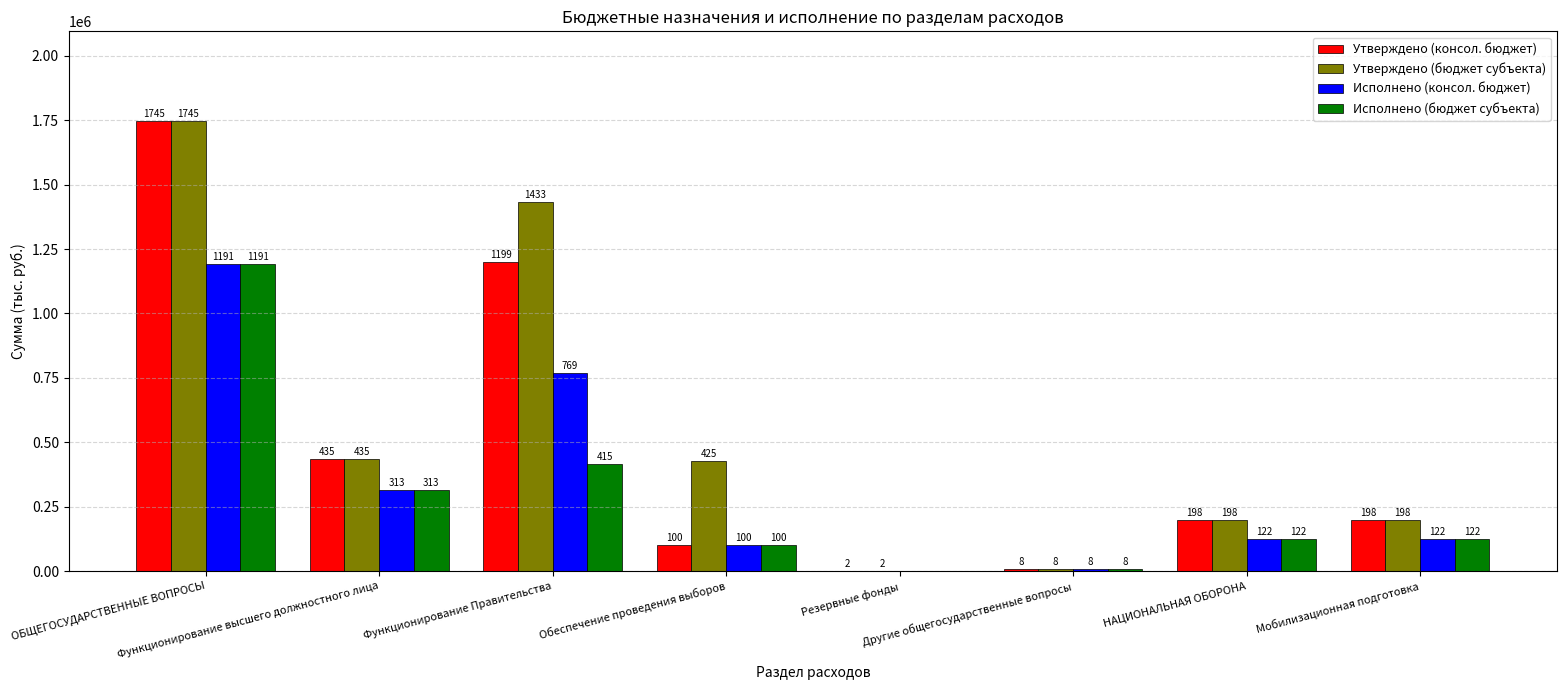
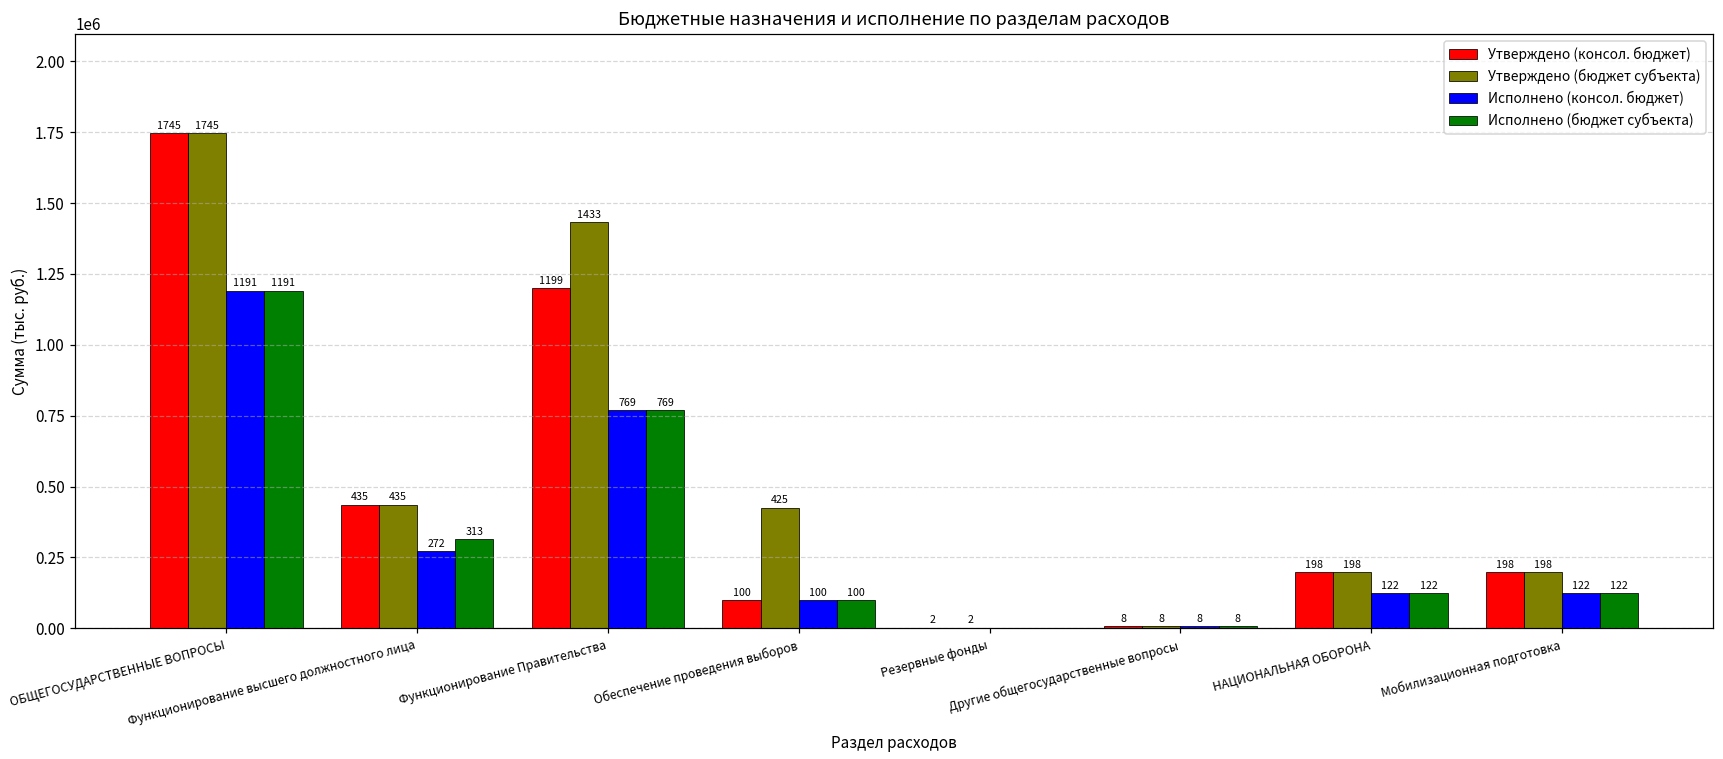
  {
    "Исполнено (консол. бюджет)": {
-     "Функционирование высшего должностного лица": 313
+     "Функционирование высшего должностного лица": 272
    },
    "Исполнено (бюджет субъекта)": {
-     "Функционирование Правительства": 415
+     "Функционирование Правительства": 769
    }
  }
